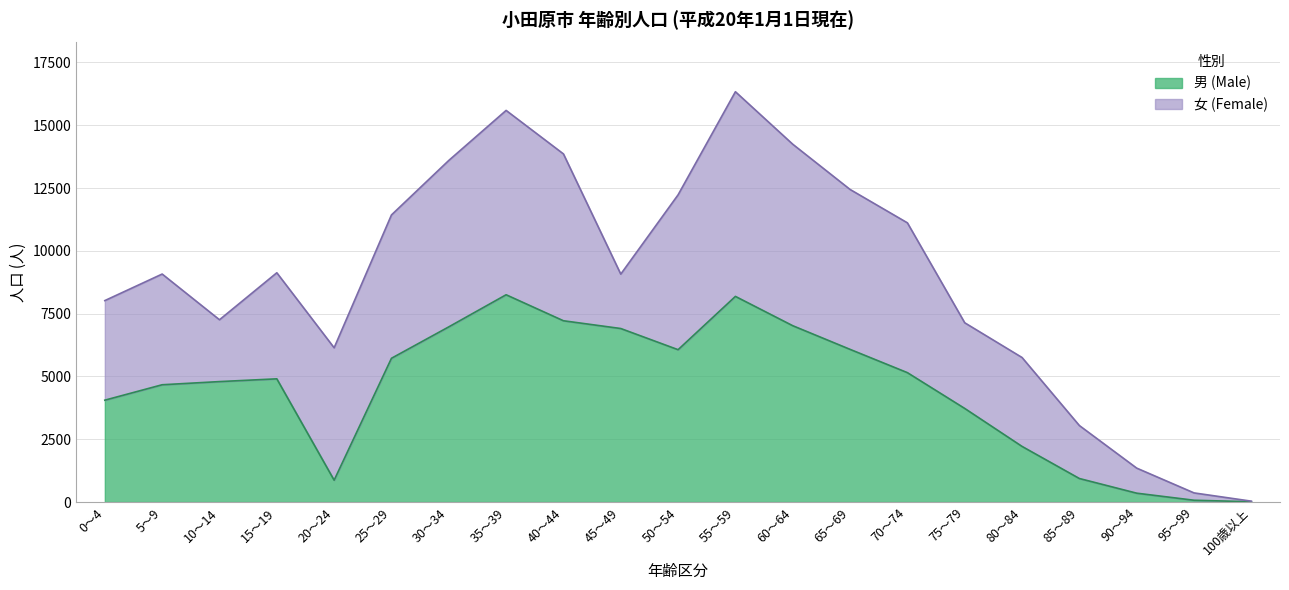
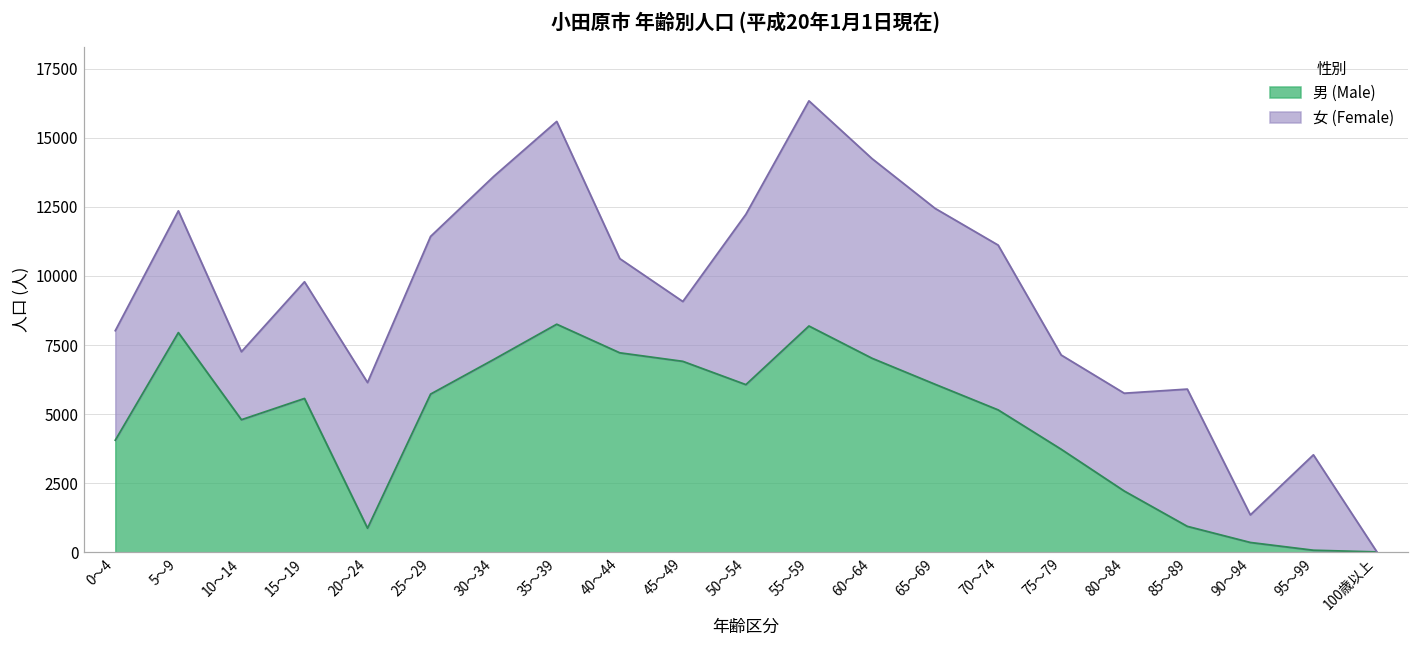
  {
    "男 (Male)": {
      "0～4": 4100,
-     "5～9": 4700,
+     "5～9": 7900,
      "10～14": 4800,
-     "15～19": 4900,
+     "15～19": 5600,
      "20～24": 900,
      "25～29": 5700,
      "30～34": 7000,
      "35～39": 8300,
      "40～44": 7200,
      "45～49": 6900,
      "50～54": 6100,
      "55～59": 8200,
      "60～64": 7000,
      "65～69": 6100,
      "70～74": 5200,
      "75～79": 3700,
      "80～84": 2200,
      "85～89": 900,
      "90～94": 400,
      "95～99": 100
    },
    "女 (Female)": {
      "0～4": 4000,
      "5～9": 4400,
      "10～14": 2500,
      "15～19": 4200,
      "20～24": 5300,
      "25～29": 5700,
      "30～34": 6600,
      "35～39": 7300,
-     "40～44": 6600,
+     "40～44": 3400,
      "45～49": 2200,
      "50～54": 6200,
      "55～59": 8100,
      "60～64": 7200,
      "65～69": 6400,
      "70～74": 6000,
      "75～79": 3400,
      "80～84": 3500,
-     "85～89": 2100,
+     "85～89": 5000,
      "90～94": 1000,
-     "95～99": 300
+     "95～99": 3500
    }
  }
